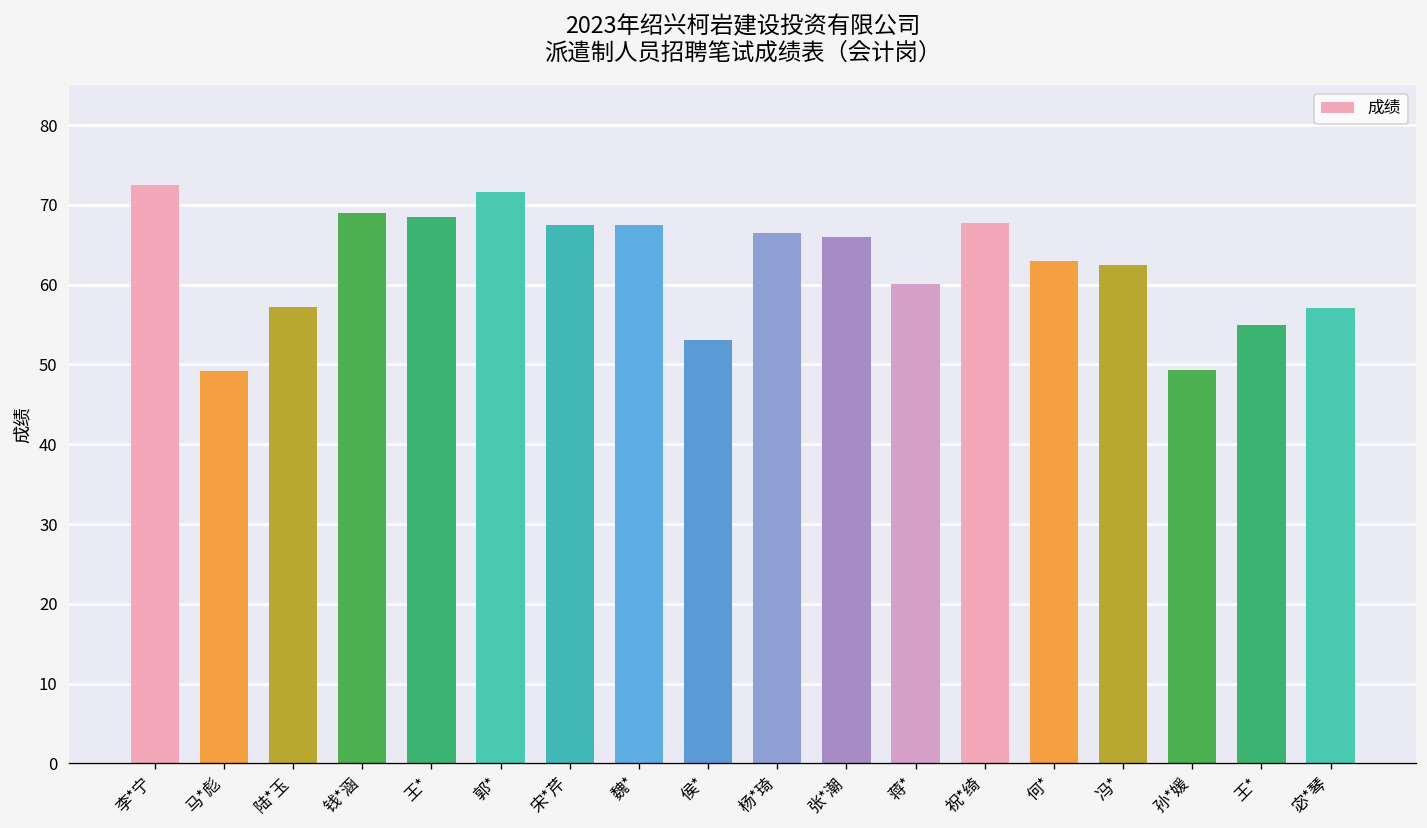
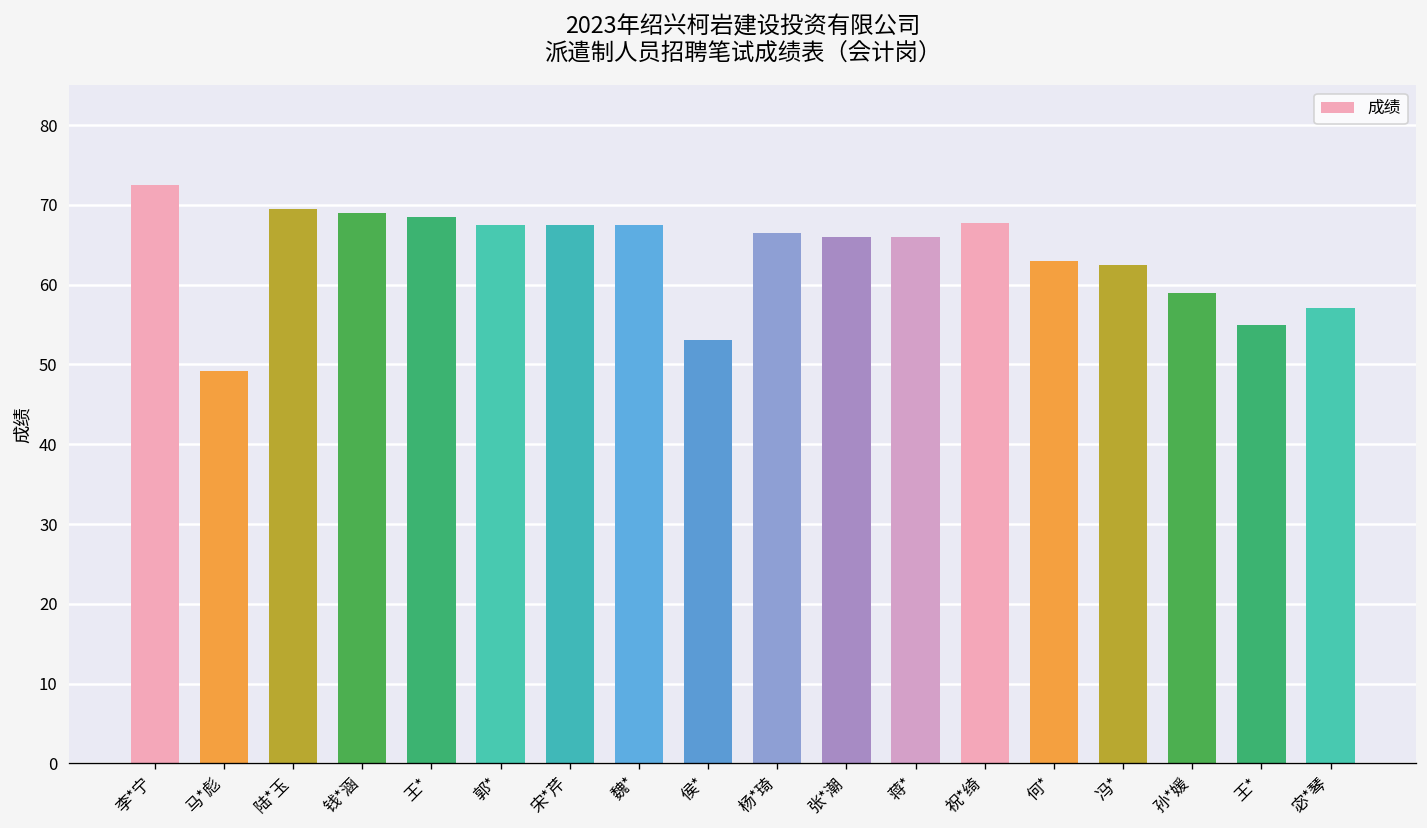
  {
    "李*宁": 73,
    "马*彪": 49,
-   "陆*玉": 57,
+   "陆*玉": 70,
    "钱*涵": 69,
-   "郭*": 72,
+   "郭*": 68,
    "宋*芹": 68,
    "魏*": 68,
    "侯*": 53,
    "杨*琦": 67,
    "张*潮": 66,
-   "蒋*": 60,
+   "蒋*": 66,
    "祝*绮": 68,
    "何*": 63,
    "冯*": 63,
-   "孙*媛": 49,
+   "孙*媛": 59,
    "宓*琴": 57
  }
